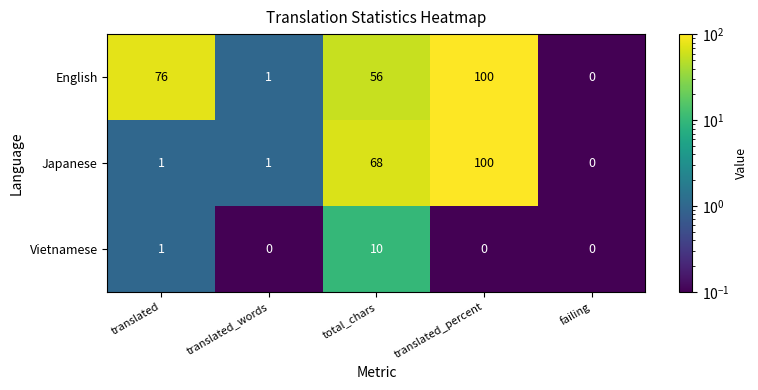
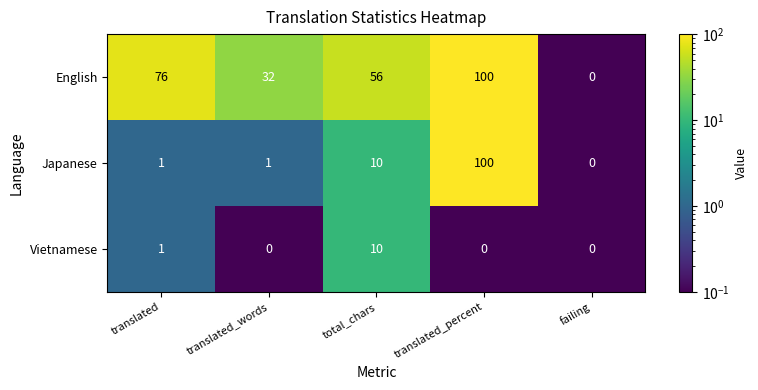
  {
    "English": {
      "translated": 76,
-     "translated_words": 1,
+     "translated_words": 32,
      "total_chars": 56,
      "translated_percent": 100,
      "failing": 0
    },
    "Japanese": {
      "translated": 1,
      "translated_words": 1,
-     "total_chars": 68,
+     "total_chars": 10,
      "translated_percent": 100,
      "failing": 0
    },
    "Vietnamese": {
      "translated": 1,
      "translated_words": 0,
      "total_chars": 10,
      "translated_percent": 0,
      "failing": 0
    }
  }
